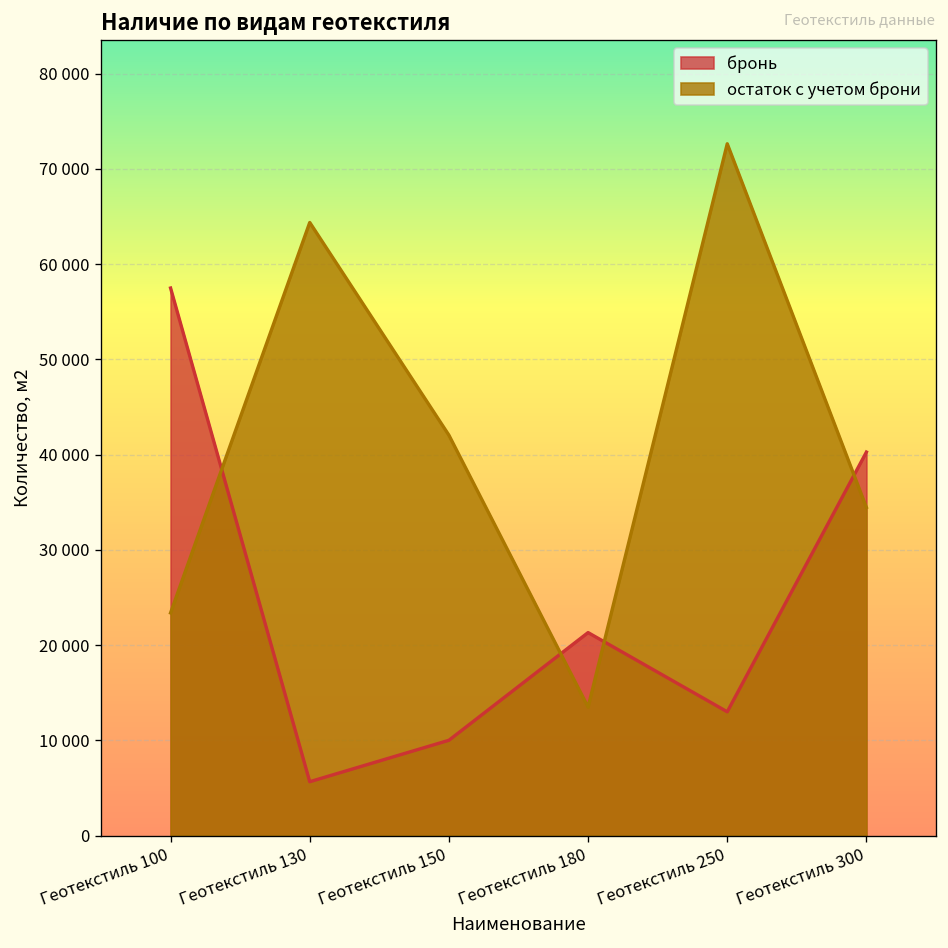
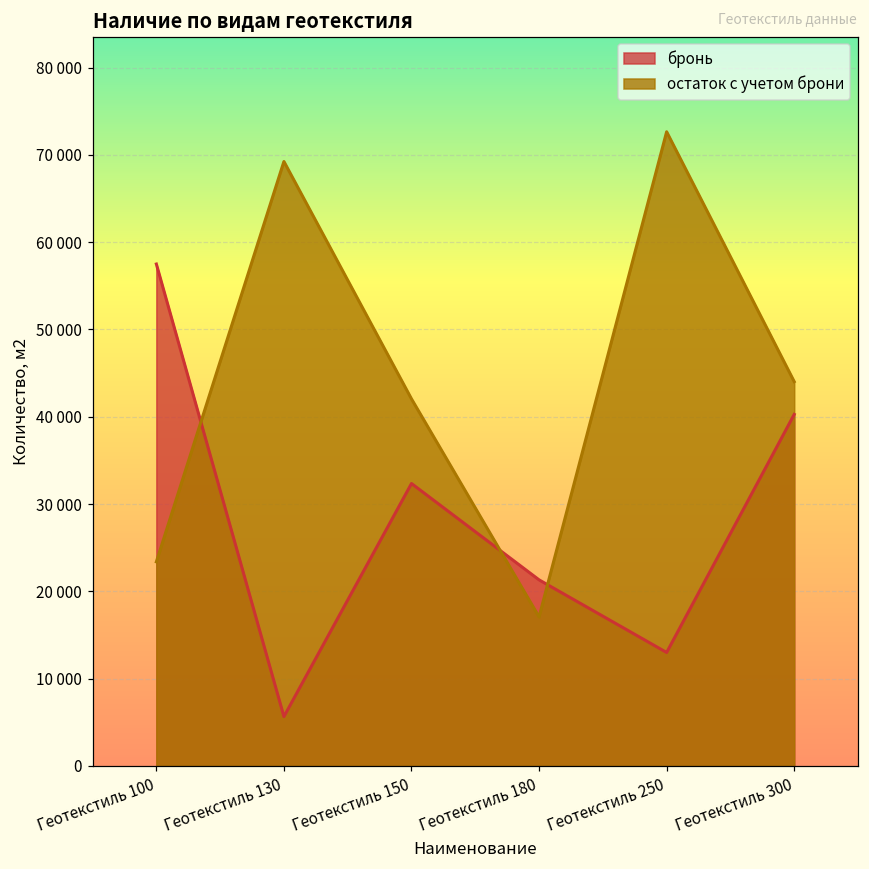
  {
    "бронь": {
      "Геотекстиль 100": 57000,
      "Геотекстиль 130": 6000,
-     "Геотекстиль 150": 10000,
+     "Геотекстиль 150": 32000,
      "Геотекстиль 180": 21000,
      "Геотекстиль 250": 13000,
      "Геотекстиль 300": 40000
    },
    "остаток с учетом брони": {
      "Геотекстиль 100": 23000,
-     "Геотекстиль 130": 64000,
+     "Геотекстиль 130": 69000,
      "Геотекстиль 150": 42000,
-     "Геотекстиль 180": 13000,
+     "Геотекстиль 180": 17000,
      "Геотекстиль 250": 73000,
-     "Геотекстиль 300": 34000
+     "Геотекстиль 300": 44000
    }
  }
